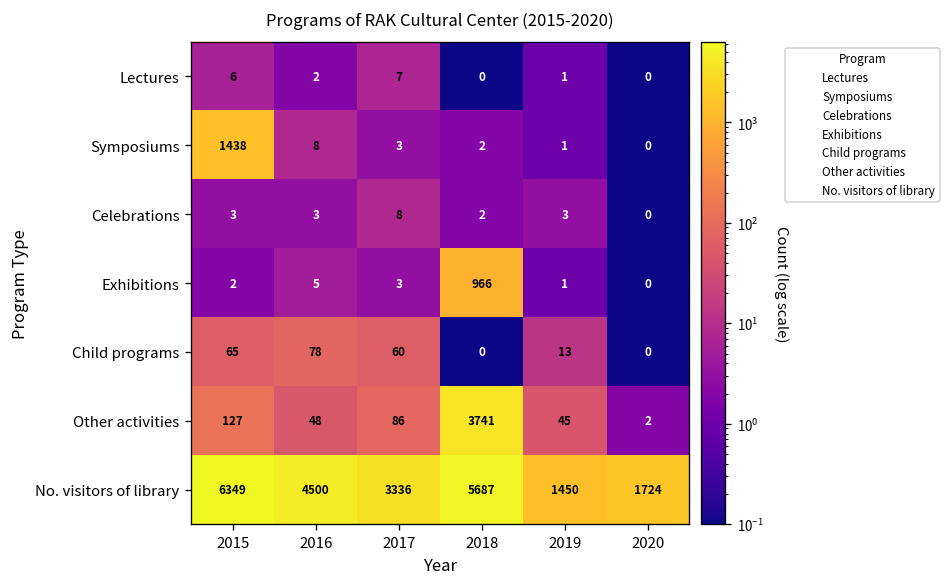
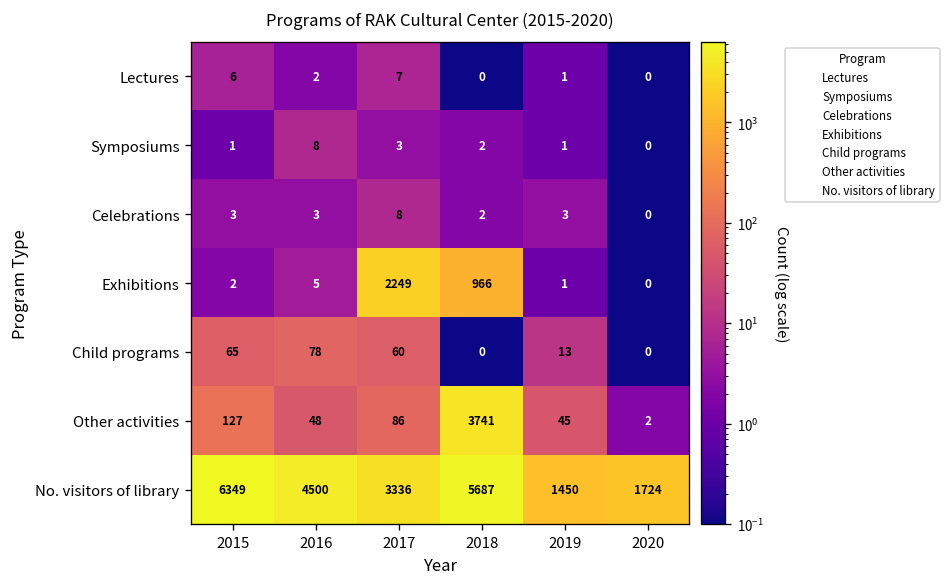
  {
    "Lectures": {
      "2015": 6,
      "2016": 2,
      "2017": 7,
      "2018": 0,
      "2019": 1,
      "2020": 0
    },
    "Symposiums": {
-     "2015": 1438,
+     "2015": 1,
      "2016": 8,
      "2017": 3,
      "2018": 2,
      "2019": 1,
      "2020": 0
    },
    "Celebrations": {
      "2015": 3,
      "2016": 3,
      "2017": 8,
      "2018": 2,
      "2019": 3,
      "2020": 0
    },
    "Exhibitions": {
      "2015": 2,
      "2016": 5,
-     "2017": 3,
+     "2017": 2249,
      "2018": 966,
      "2019": 1,
      "2020": 0
    },
    "Child programs": {
      "2015": 65,
      "2016": 78,
      "2017": 60,
      "2018": 0,
      "2019": 13,
      "2020": 0
    },
    "Other activities": {
      "2015": 127,
      "2016": 48,
      "2017": 86,
      "2018": 3741,
      "2019": 45,
      "2020": 2
    },
    "No. visitors of library": {
      "2015": 6349,
      "2016": 4500,
      "2017": 3336,
      "2018": 5687,
      "2019": 1450,
      "2020": 1724
    }
  }
